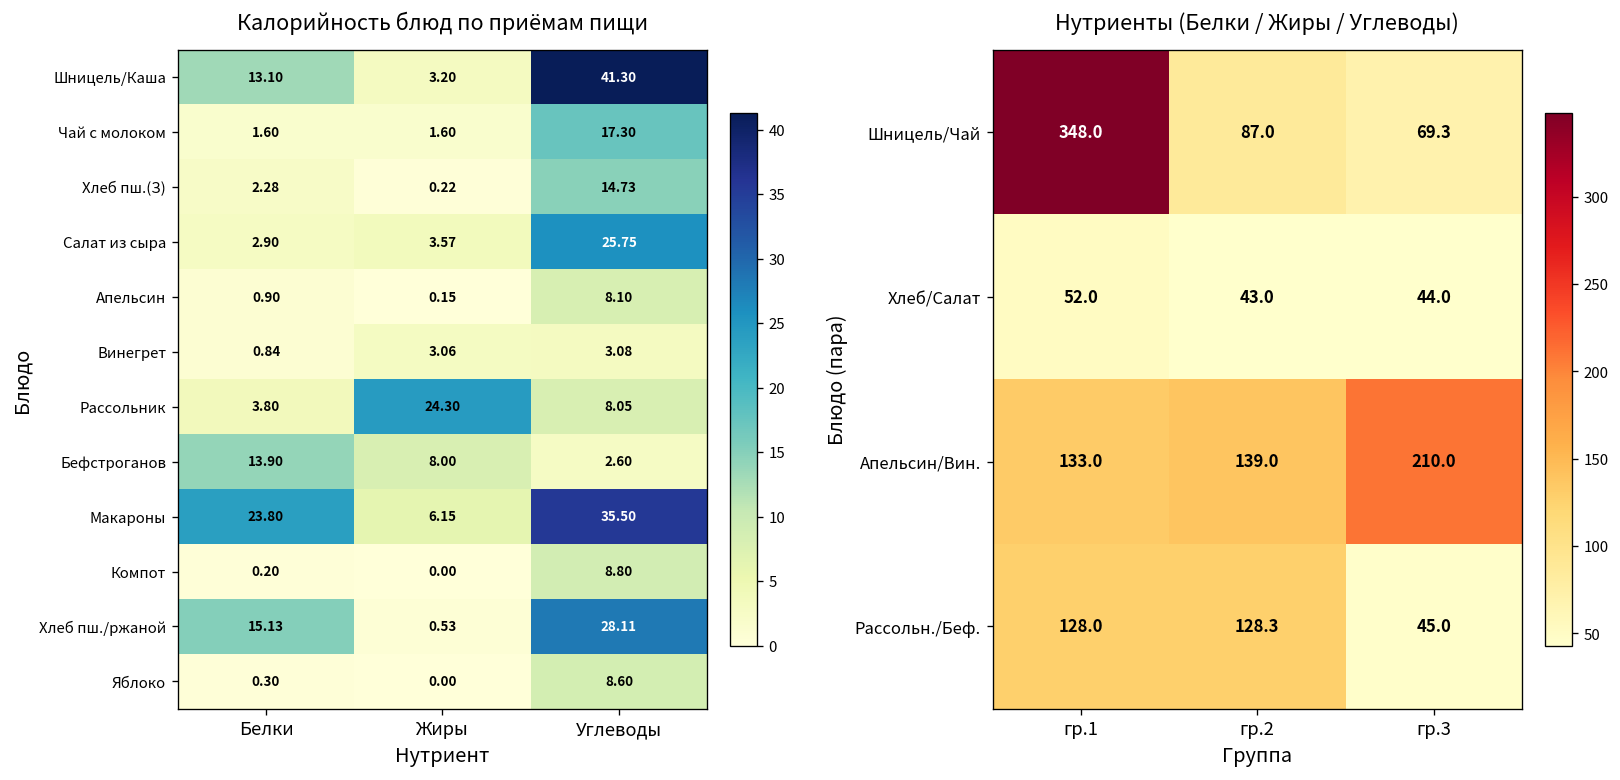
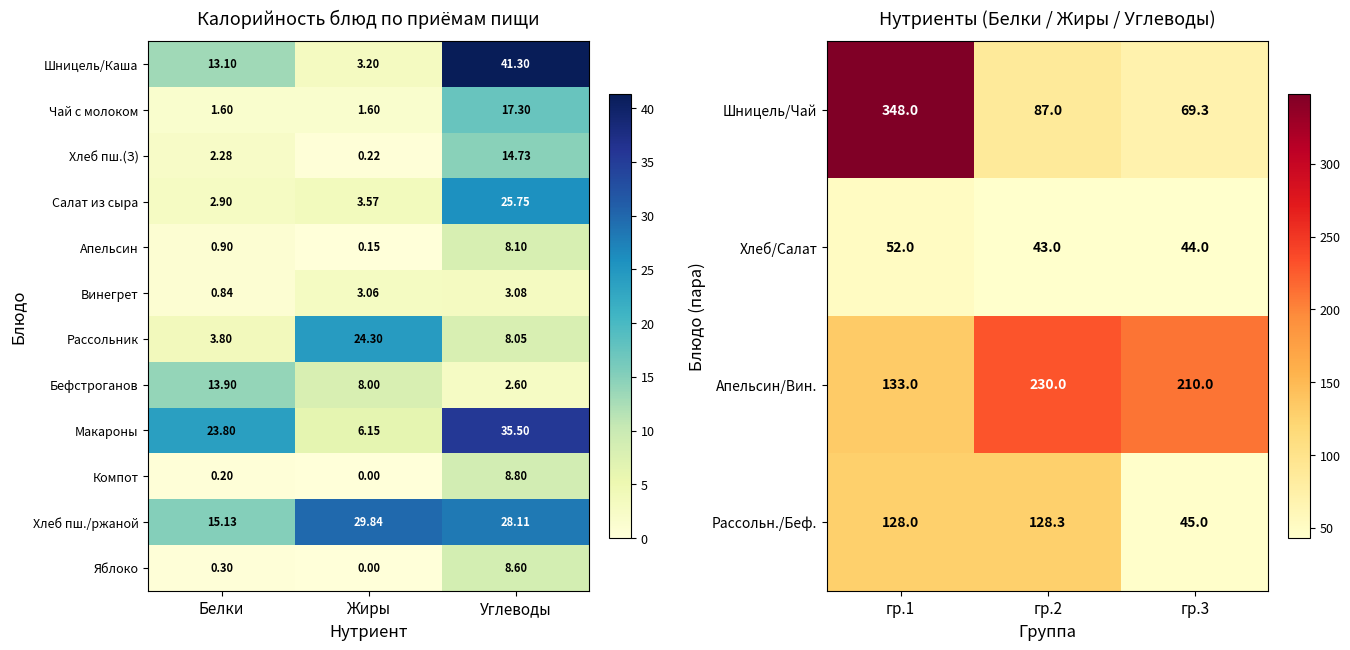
  {
    "Калорийность блюд по приёмам пищи": {
      "Шницель/Каша": {
        "Белки": 13.10,
        "Жиры": 3.20,
        "Углеводы": 41.30
      },
      "Чай с молоком": {
        "Белки": 1.60,
        "Жиры": 1.60,
        "Углеводы": 17.30
      },
      "Хлеб пш.(З)": {
        "Белки": 2.28,
        "Жиры": 0.22,
        "Углеводы": 14.73
      },
      "Салат из сыра": {
        "Белки": 2.90,
        "Жиры": 3.57,
        "Углеводы": 25.75
      },
      "Апельсин": {
        "Белки": 0.90,
        "Жиры": 0.15,
        "Углеводы": 8.10
      },
      "Винегрет": {
        "Белки": 0.84,
        "Жиры": 3.06,
        "Углеводы": 3.08
      },
      "Рассольник": {
        "Белки": 3.80,
        "Жиры": 24.30,
        "Углеводы": 8.05
      },
      "Бефстроганов": {
        "Белки": 13.90,
        "Жиры": 8.00,
        "Углеводы": 2.60
      },
      "Макароны": {
        "Белки": 23.80,
        "Жиры": 6.15,
        "Углеводы": 35.50
      },
      "Компот": {
        "Белки": 0.20,
        "Жиры": 0.00,
        "Углеводы": 8.80
      },
      "Хлеб пш./ржаной": {
        "Белки": 15.13,
-       "Жиры": 0.53,
+       "Жиры": 29.84,
        "Углеводы": 28.11
      },
      "Яблоко": {
        "Белки": 0.30,
        "Жиры": 0.00,
        "Углеводы": 8.60
      }
    },
    "Нутриенты (Белки / Жиры / Углеводы)": {
      "Шницель/Чай": {
        "гр.1": 348.0,
        "гр.2": 87.0,
        "гр.3": 69.3
      },
      "Хлеб/Салат": {
        "гр.1": 52.0,
        "гр.2": 43.0,
        "гр.3": 44.0
      },
      "Апельсин/Вин.": {
        "гр.1": 133.0,
-       "гр.2": 139.0,
+       "гр.2": 230.0,
        "гр.3": 210.0
      },
      "Рассольн./Беф.": {
        "гр.1": 128.0,
        "гр.2": 128.3,
        "гр.3": 45.0
      }
    }
  }
